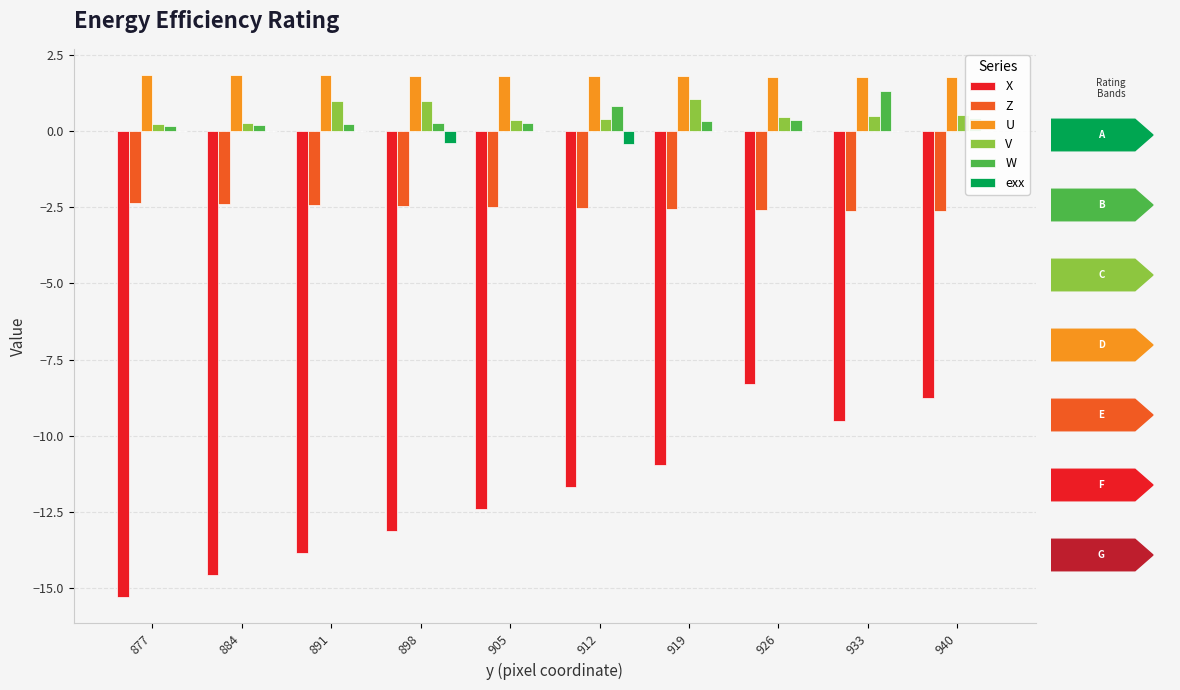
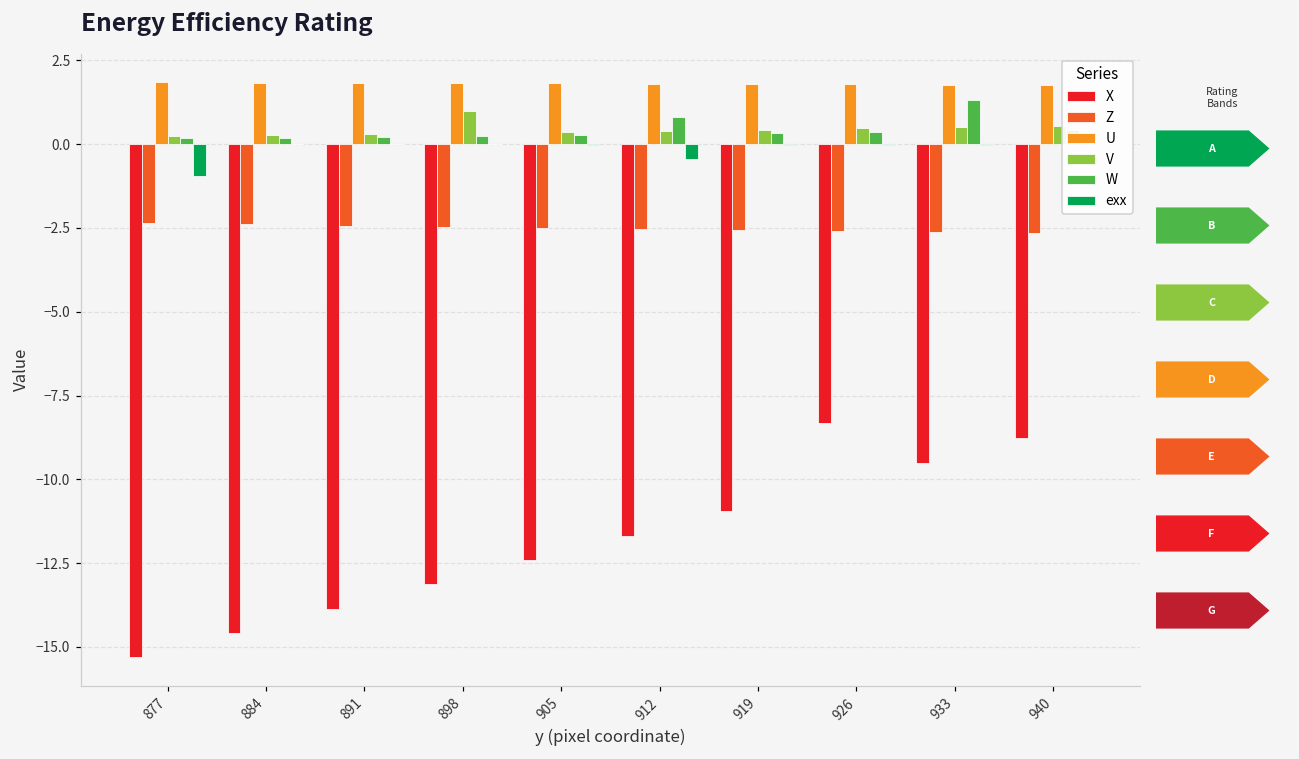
  {
    "X": {
      "877": -15.3,
      "884": -14.6,
      "891": -13.9,
      "898": -13.1,
      "905": -12.4,
      "912": -11.7,
      "919": -11.0,
      "926": -8.3,
      "933": -9.5,
      "940": -8.8
    },
    "V": {
      "877": 0.2,
      "884": 0.3,
-     "891": 1.0,
+     "891": 0.3,
      "898": 1.0,
      "905": 0.4,
      "912": 0.4,
-     "919": 1.0,
+     "919": 0.4,
      "926": 0.5,
      "933": 0.5,
      "940": 0.5
    },
    "W": {
      "877": 0.2,
      "884": 0.2,
      "891": 0.2,
      "898": 0.2,
      "905": 0.3,
      "912": 0.8,
      "919": 0.3,
      "926": 0.4,
      "933": 1.3
    },
    "exx": {
-     "877": 0.0,
-     "898": -0.4,
+     "877": -1.0,
+     "898": 0.0,
      "912": -0.4
    }
  }
